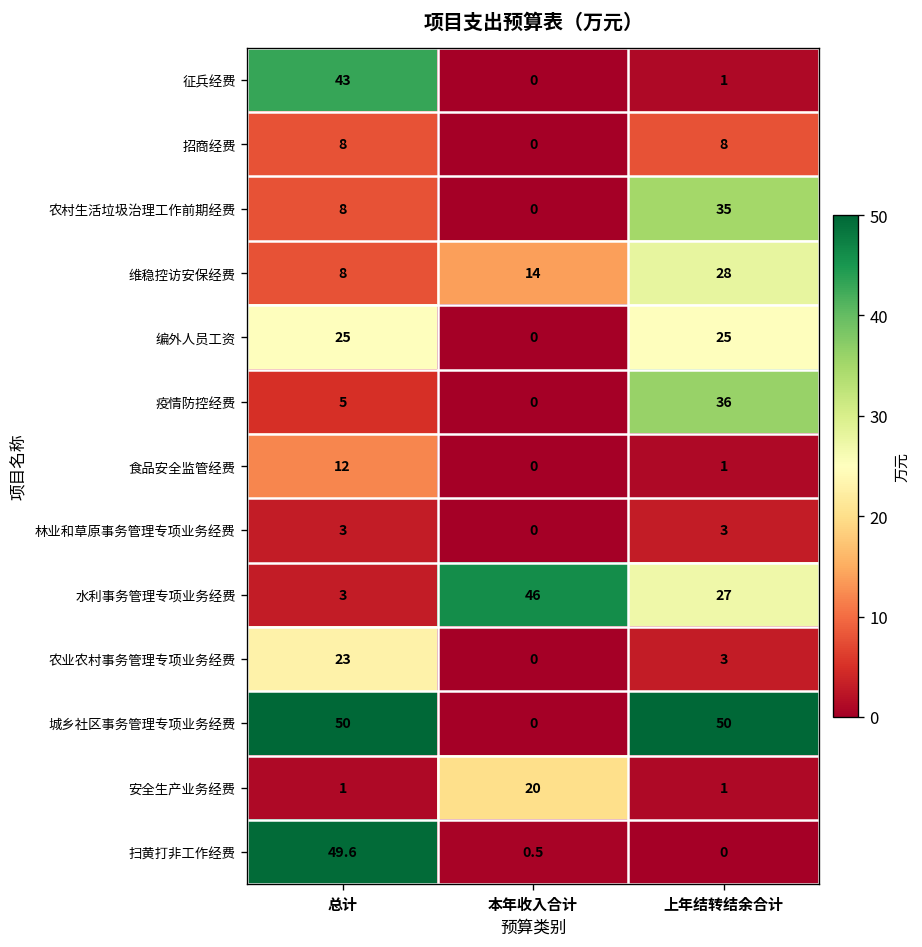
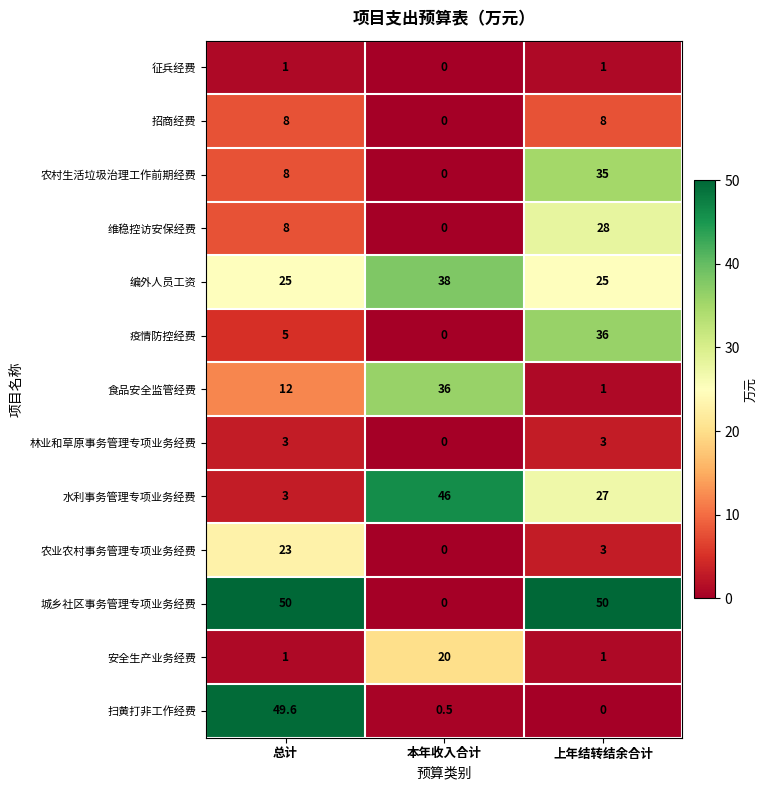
  {
    "征兵经费": {
-     "总计": 43,
+     "总计": 1,
      "本年收入合计": 0,
      "上年结转结余合计": 1
    },
    "招商经费": {
      "总计": 8,
      "本年收入合计": 0,
      "上年结转结余合计": 8
    },
    "农村生活垃圾治理工作前期经费": {
      "总计": 8,
      "本年收入合计": 0,
      "上年结转结余合计": 35
    },
    "维稳控访安保经费": {
      "总计": 8,
-     "本年收入合计": 14,
+     "本年收入合计": 0,
      "上年结转结余合计": 28
    },
    "编外人员工资": {
      "总计": 25,
-     "本年收入合计": 0,
+     "本年收入合计": 38,
      "上年结转结余合计": 25
    },
    "疫情防控经费": {
      "总计": 5,
      "本年收入合计": 0,
      "上年结转结余合计": 36
    },
    "食品安全监管经费": {
      "总计": 12,
-     "本年收入合计": 0,
+     "本年收入合计": 36,
      "上年结转结余合计": 1
    },
    "林业和草原事务管理专项业务经费": {
      "总计": 3,
      "本年收入合计": 0,
      "上年结转结余合计": 3
    },
    "水利事务管理专项业务经费": {
      "总计": 3,
      "本年收入合计": 46,
      "上年结转结余合计": 27
    },
    "农业农村事务管理专项业务经费": {
      "总计": 23,
      "本年收入合计": 0,
      "上年结转结余合计": 3
    },
    "城乡社区事务管理专项业务经费": {
      "总计": 50,
      "本年收入合计": 0,
      "上年结转结余合计": 50
    },
    "安全生产业务经费": {
      "总计": 1,
      "本年收入合计": 20,
      "上年结转结余合计": 1
    },
    "扫黄打非工作经费": {
      "总计": 49.6,
      "本年收入合计": 0.5,
      "上年结转结余合计": 0
    }
  }
